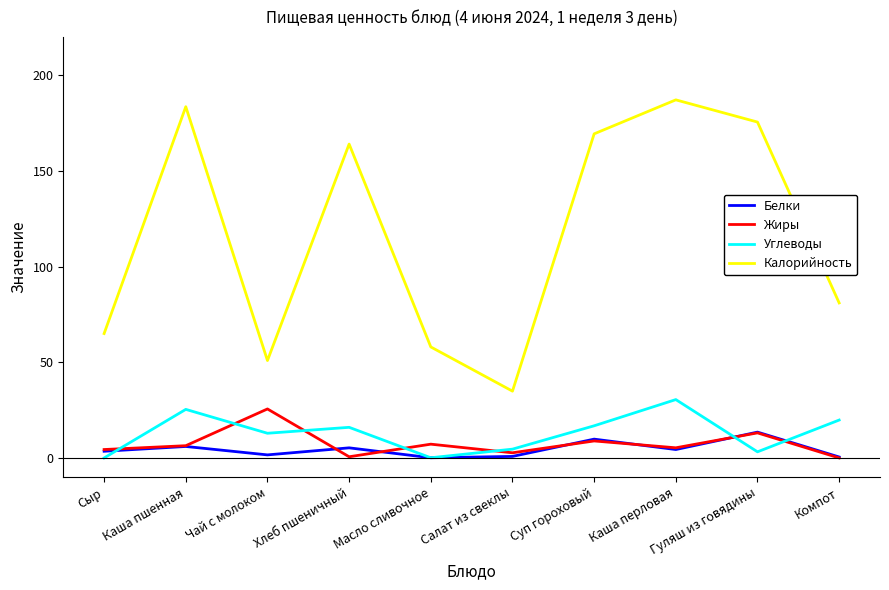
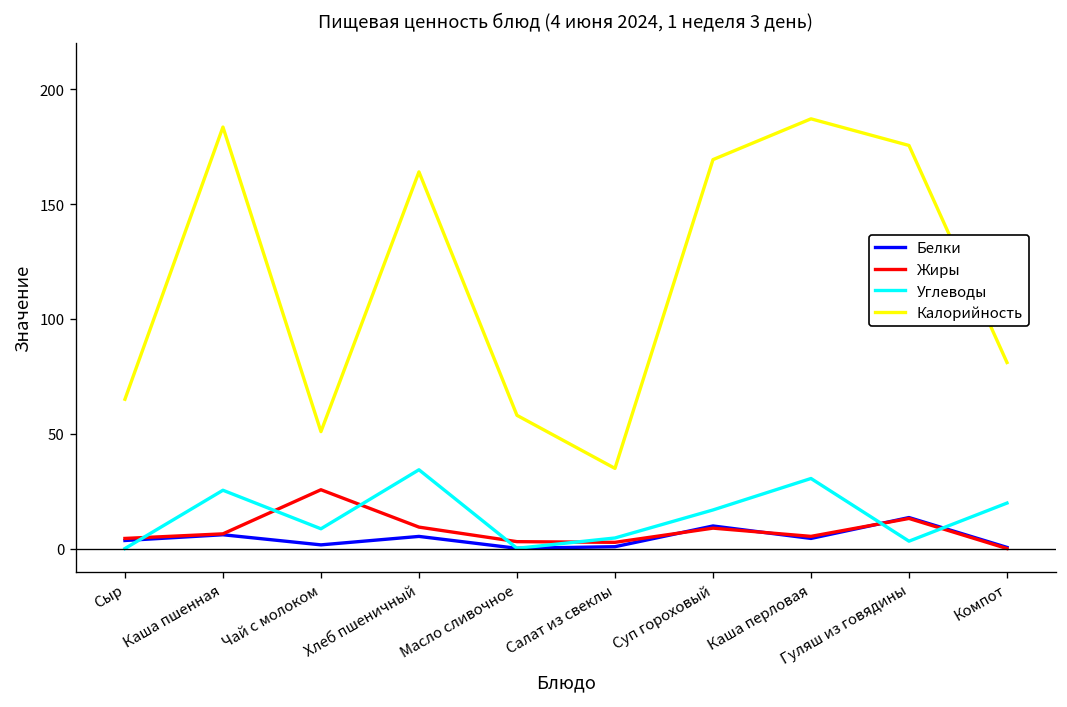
  {
    "Белки": {
      "Чай с молоком": 2,
      "Хлеб пшеничный": 5,
      "Салат из свеклы": 1
    },
    "Жиры": {
      "Чай с молоком": 26,
-     "Хлеб пшеничный": 1,
-     "Масло сливочное": 7,
+     "Хлеб пшеничный": 9,
+     "Масло сливочное": 3,
      "Салат из свеклы": 3
    },
    "Углеводы": {
      "Сыр": 0,
      "Каша пшенная": 25,
-     "Чай с молоком": 13,
-     "Хлеб пшеничный": 16,
+     "Чай с молоком": 9,
+     "Хлеб пшеничный": 34,
      "Салат из свеклы": 5,
      "Суп гороховый": 17,
      "Каша перловая": 31,
      "Гуляш из говядины": 3,
      "Компот": 20
    },
    "Калорийность": {
      "Сыр": 65,
      "Каша пшенная": 184,
      "Чай с молоком": 51,
      "Хлеб пшеничный": 164,
      "Масло сливочное": 58,
      "Салат из свеклы": 35,
      "Суп гороховый": 169,
      "Каша перловая": 187,
      "Гуляш из говядины": 176,
      "Компот": 81
    }
  }
